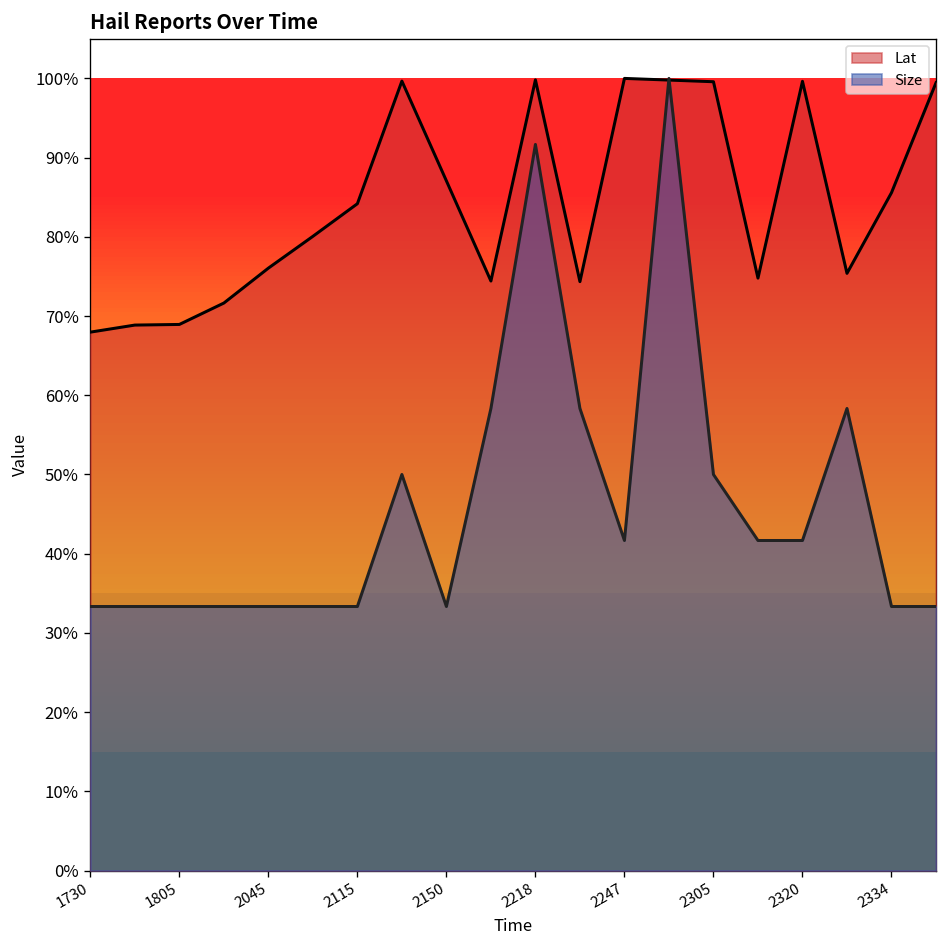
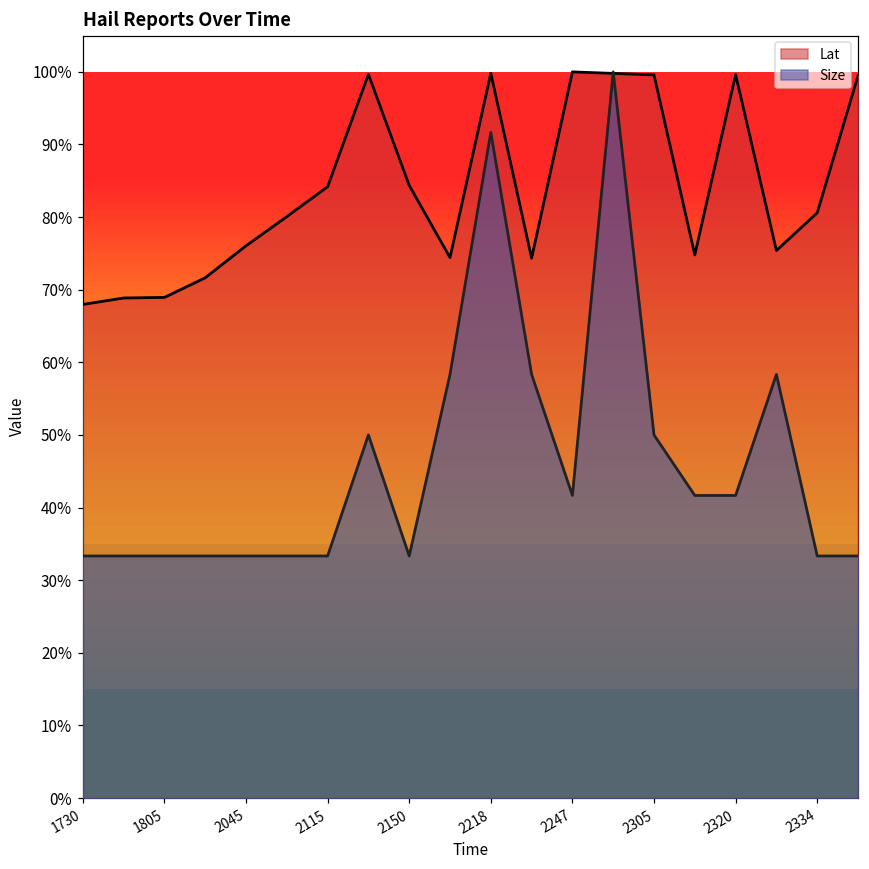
  {
    "Lat": {
      "1730": "68%",
      "1805": "69%",
      "2045": "76%",
      "2115": "84%",
-     "2150": "87%",
+     "2150": "84%",
      "2218": "100%",
      "2247": "100%",
      "2305": "100%",
      "2320": "100%",
-     "2334": "86%"
+     "2334": "81%"
    },
    "Size": {
      "1730": "33%",
      "1805": "33%",
      "2045": "33%",
      "2115": "33%",
      "2150": "33%",
      "2218": "92%",
      "2247": "42%",
      "2305": "50%",
      "2320": "42%",
      "2334": "33%"
    }
  }
